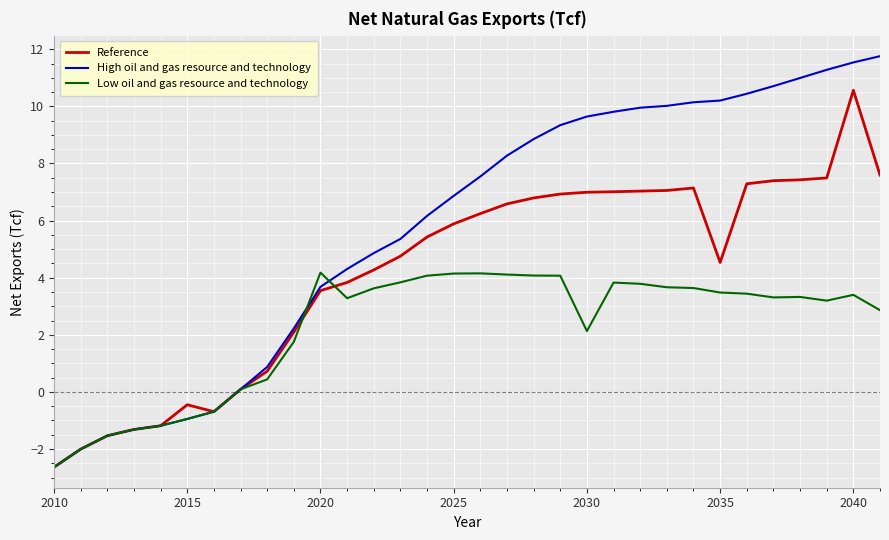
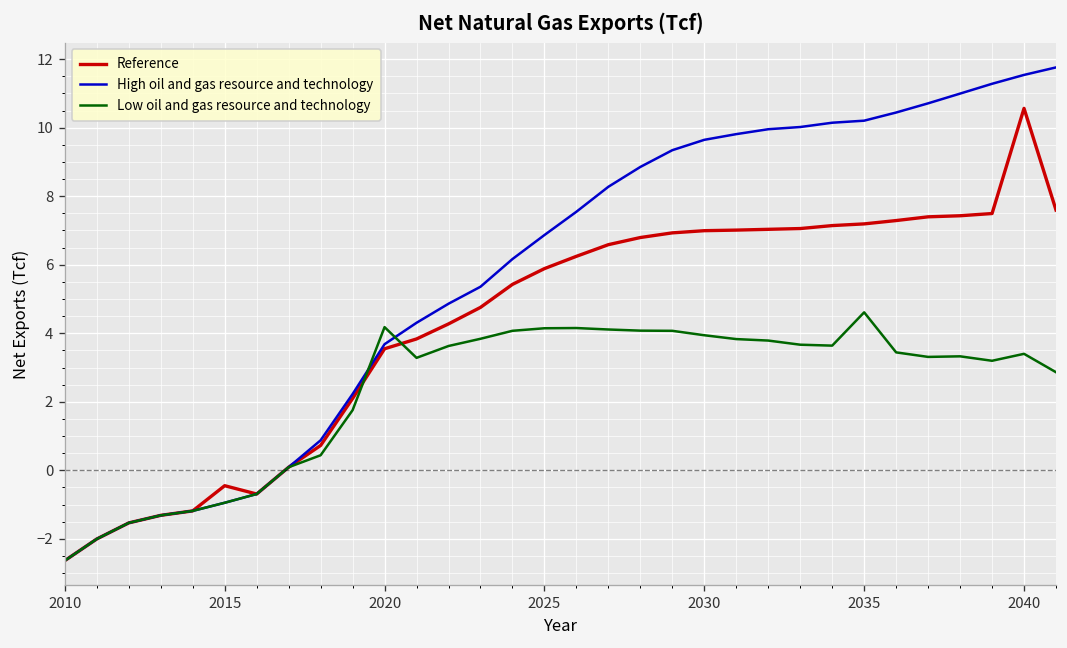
  {
    "Reference": {
      "2015": -0.4,
      "2020": 3.5,
      "2025": 5.9,
      "2030": 7.0,
-     "2035": 4.5,
+     "2035": 7.2,
      "2040": 10.6
    },
    "High oil and gas resource and technology": {
      "2020": 3.7,
      "2025": 6.9,
      "2030": 9.6,
      "2035": 10.2,
      "2040": 11.5
    },
    "Low oil and gas resource and technology": {
      "2020": 4.2,
      "2025": 4.1,
-     "2030": 2.1,
-     "2035": 3.5,
+     "2030": 3.9,
+     "2035": 4.6,
      "2040": 3.4
    }
  }
